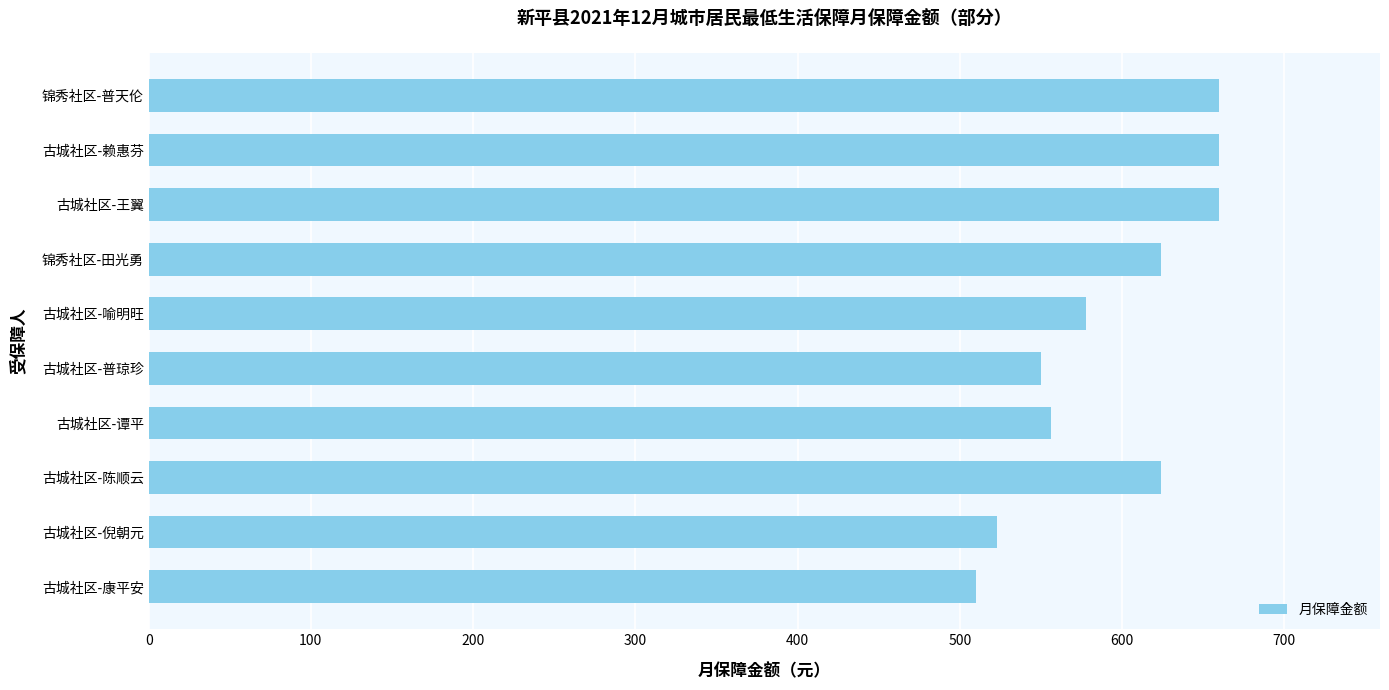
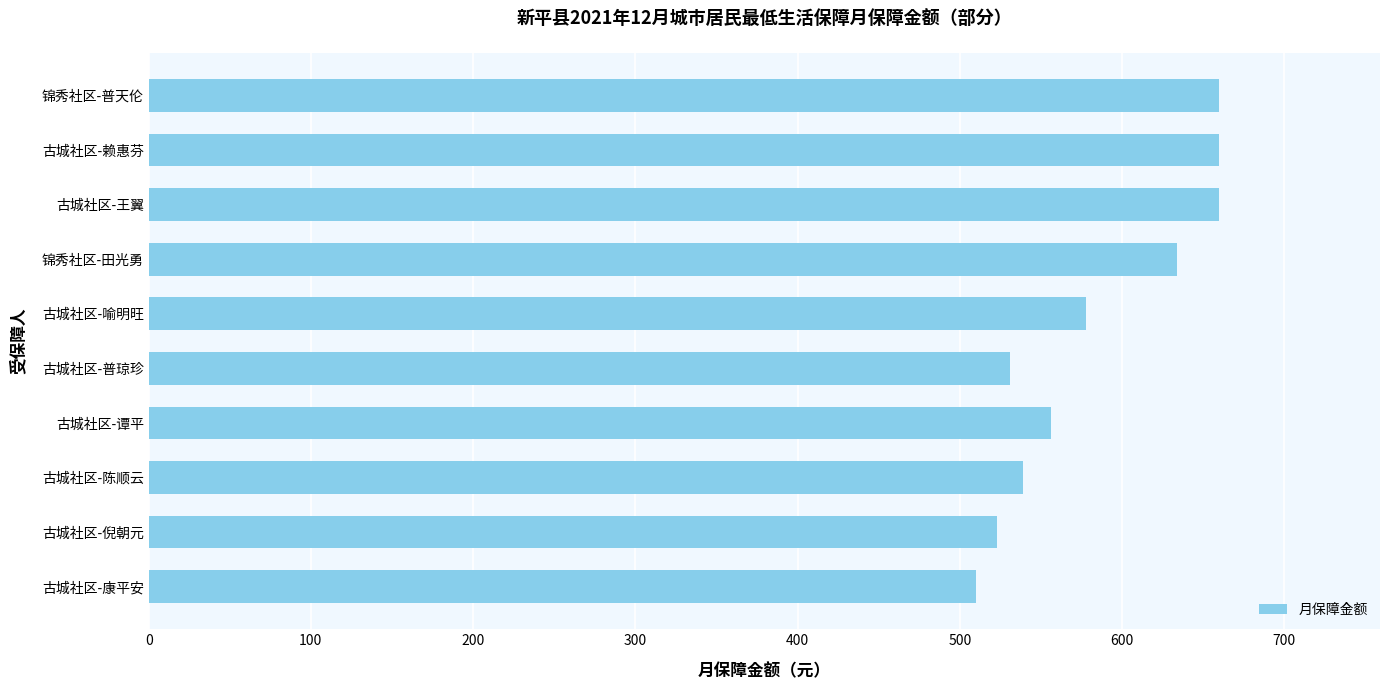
  {
    "锦秀社区-普天伦": 660,
    "古城社区-赖惠芬": 660,
    "古城社区-王翼": 660,
-   "锦秀社区-田光勇": 624,
+   "锦秀社区-田光勇": 634,
    "古城社区-喻明旺": 578,
-   "古城社区-普琼珍": 550,
+   "古城社区-普琼珍": 531,
    "古城社区-谭平": 556,
-   "古城社区-陈顺云": 624,
+   "古城社区-陈顺云": 539,
    "古城社区-倪朝元": 523,
    "古城社区-康平安": 510
  }
